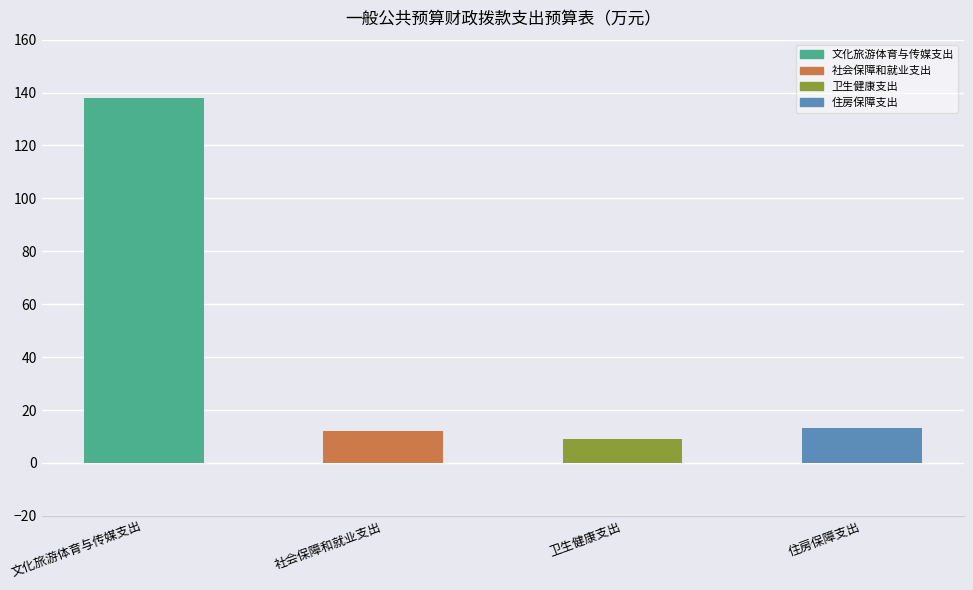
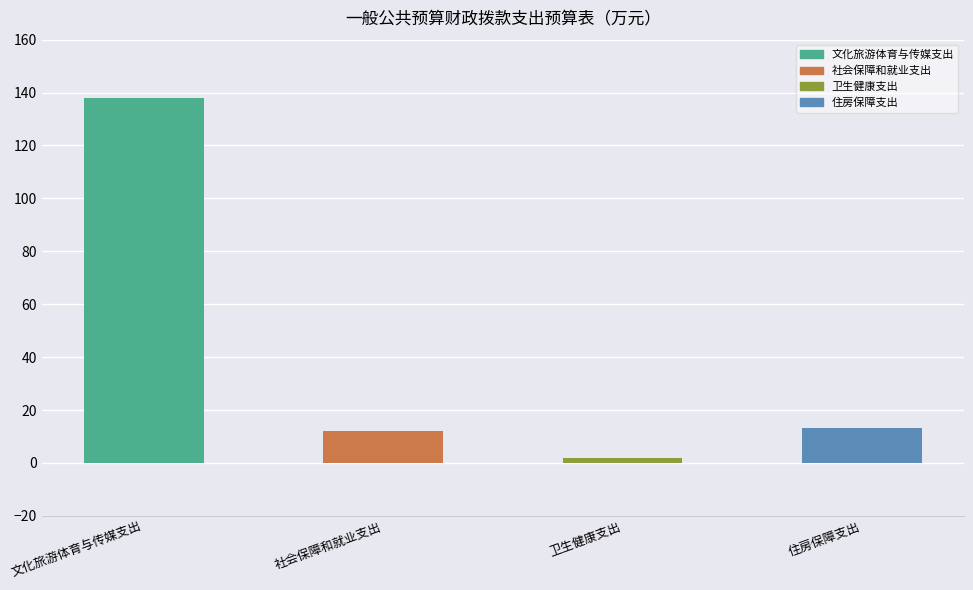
  {
    "文化旅游体育与传媒支出": 138,
    "社会保障和就业支出": 12,
-   "卫生健康支出": 9,
+   "卫生健康支出": 2,
    "住房保障支出": 13
  }
